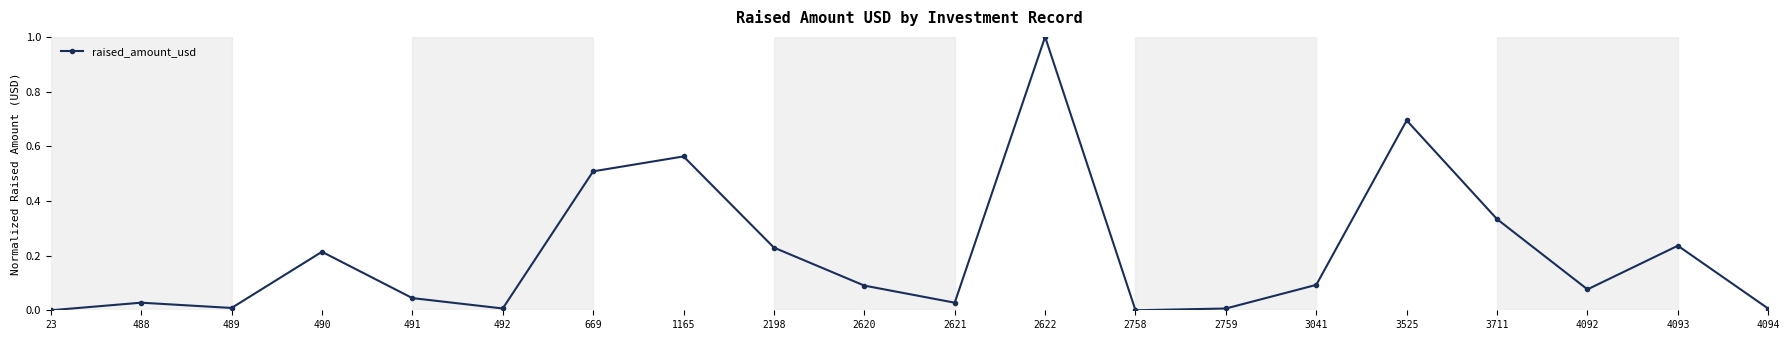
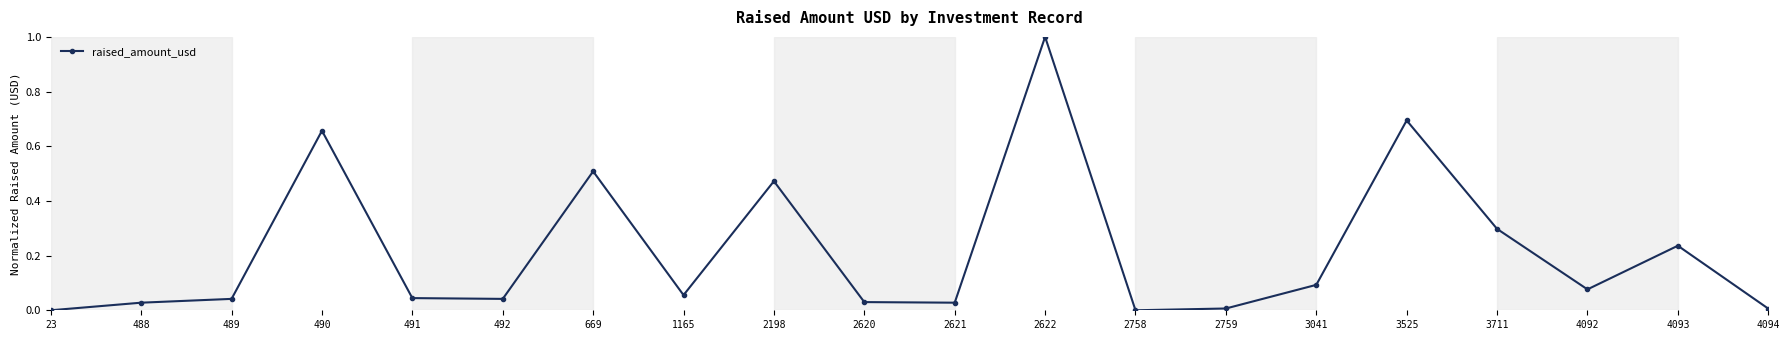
  {
    "23": 0.00,
    "488": 0.03,
-   "489": 0.01,
-   "490": 0.21,
+   "489": 0.04,
+   "490": 0.66,
    "491": 0.04,
-   "492": 0.01,
+   "492": 0.04,
    "669": 0.51,
-   "1165": 0.56,
-   "2198": 0.23,
-   "2620": 0.09,
+   "1165": 0.06,
+   "2198": 0.47,
+   "2620": 0.03,
    "2621": 0.03,
    "2622": 1.00,
    "2758": 0.00,
    "2759": 0.01,
    "3041": 0.09,
    "3525": 0.69,
-   "3711": 0.33,
+   "3711": 0.30,
    "4092": 0.08,
    "4093": 0.24,
    "4094": 0.01
  }
